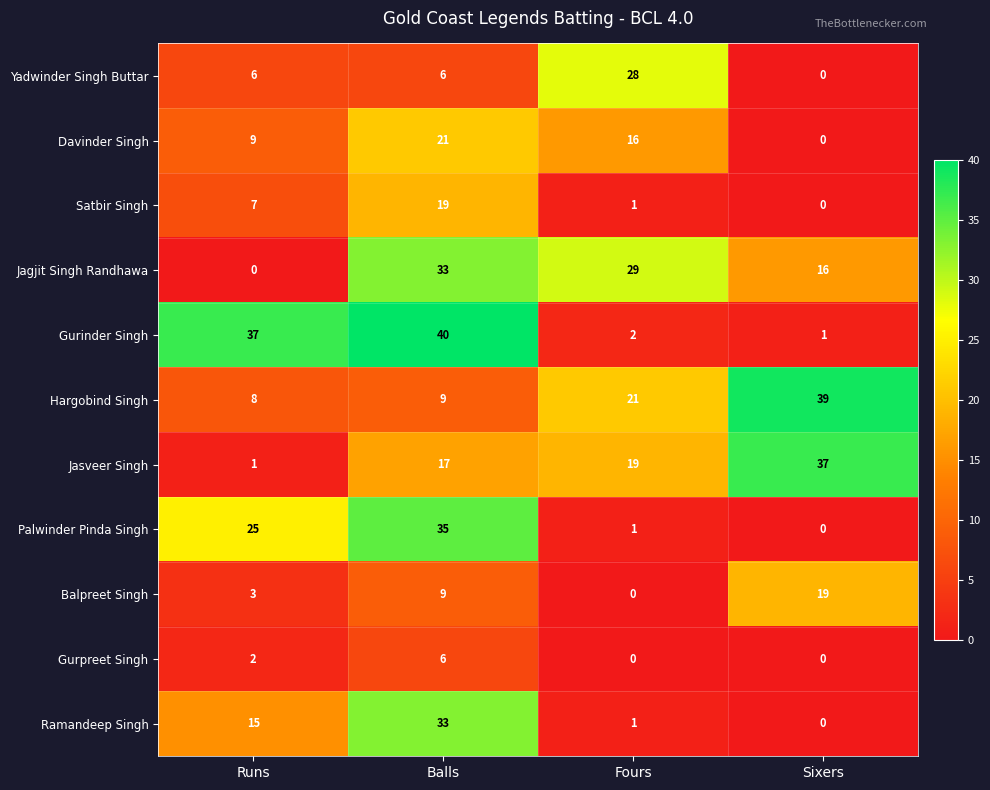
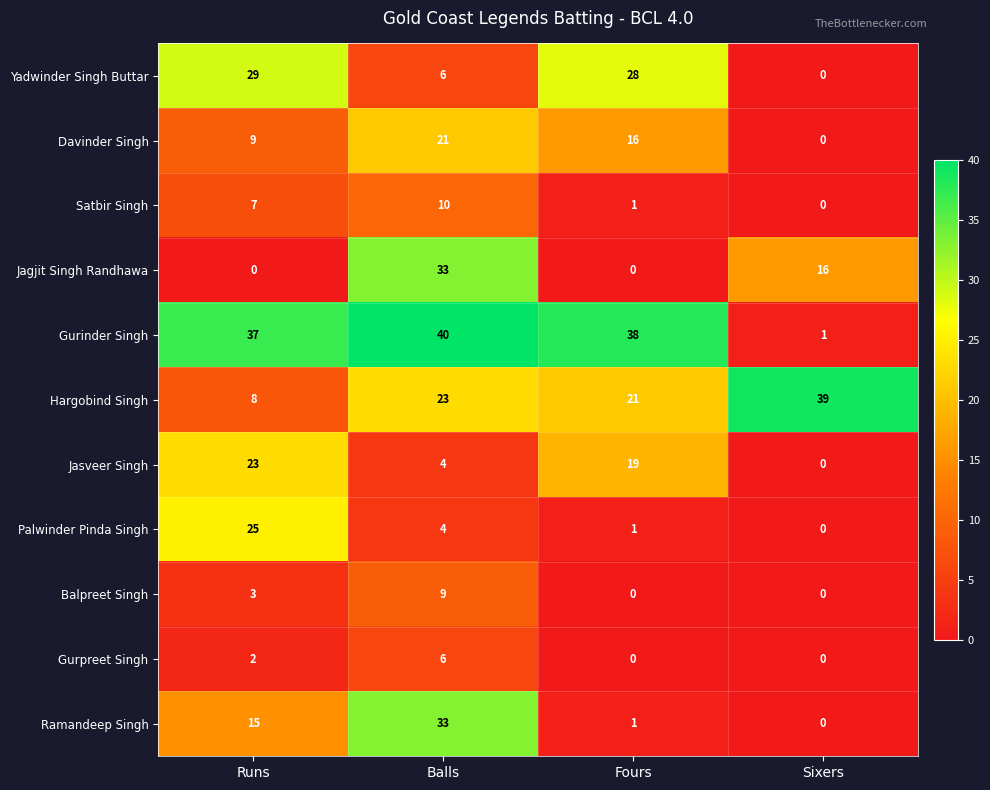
  {
    "Yadwinder Singh Buttar": {
-     "Runs": 6,
+     "Runs": 29,
      "Balls": 6,
      "Fours": 28,
      "Sixers": 0
    },
    "Davinder Singh": {
      "Runs": 9,
      "Balls": 21,
      "Fours": 16,
      "Sixers": 0
    },
    "Satbir Singh": {
      "Runs": 7,
-     "Balls": 19,
+     "Balls": 10,
      "Fours": 1,
      "Sixers": 0
    },
    "Jagjit Singh Randhawa": {
      "Runs": 0,
      "Balls": 33,
-     "Fours": 29,
+     "Fours": 0,
      "Sixers": 16
    },
    "Gurinder Singh": {
      "Runs": 37,
      "Balls": 40,
-     "Fours": 2,
+     "Fours": 38,
      "Sixers": 1
    },
    "Hargobind Singh": {
      "Runs": 8,
-     "Balls": 9,
+     "Balls": 23,
      "Fours": 21,
      "Sixers": 39
    },
    "Jasveer Singh": {
-     "Runs": 1,
-     "Balls": 17,
+     "Runs": 23,
+     "Balls": 4,
      "Fours": 19,
-     "Sixers": 37
+     "Sixers": 0
    },
    "Palwinder Pinda Singh": {
      "Runs": 25,
-     "Balls": 35,
+     "Balls": 4,
      "Fours": 1,
      "Sixers": 0
    },
    "Balpreet Singh": {
      "Runs": 3,
      "Balls": 9,
      "Fours": 0,
-     "Sixers": 19
+     "Sixers": 0
    },
    "Gurpreet Singh": {
      "Runs": 2,
      "Balls": 6,
      "Fours": 0,
      "Sixers": 0
    },
    "Ramandeep Singh": {
      "Runs": 15,
      "Balls": 33,
      "Fours": 1,
      "Sixers": 0
    }
  }
